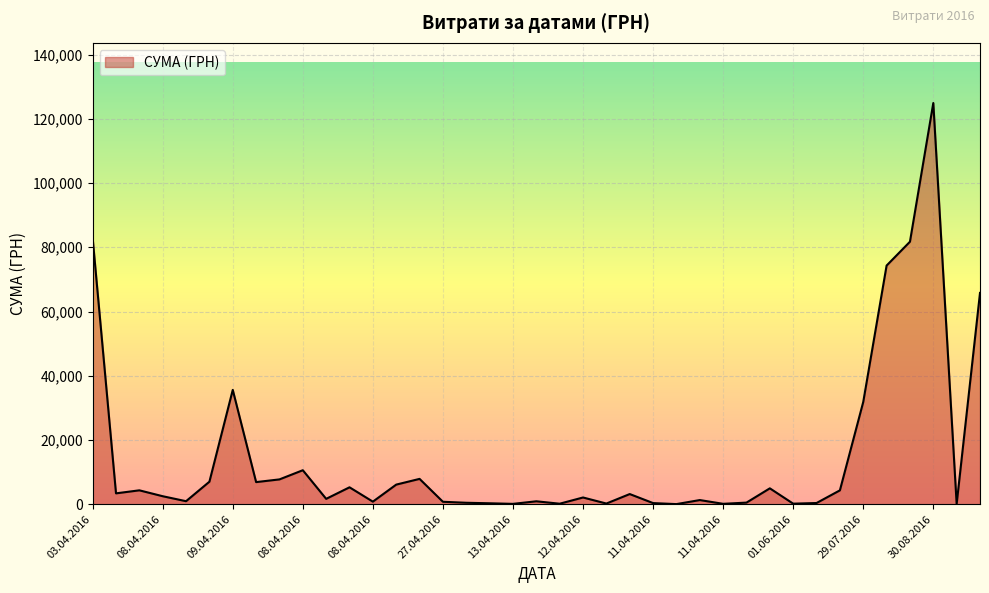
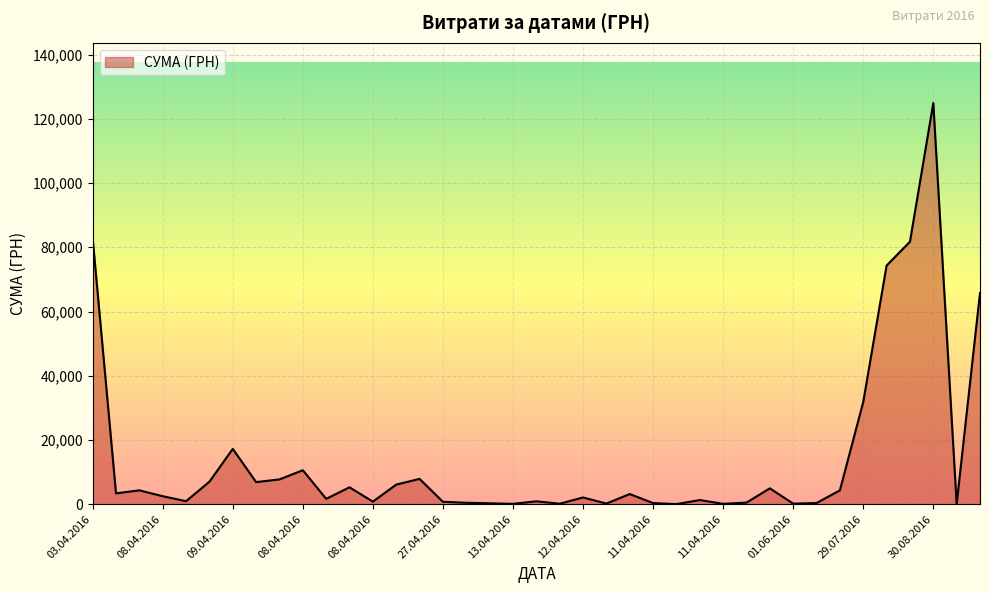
  {
    "03.04.2016": "83,000",
-   "09.04.2016": "36,000",
+   "09.04.2016": "17,000",
    "13.04.2016": "0",
    "01.06.2016": "0",
    "30.08.2016": "125,000"
  }
